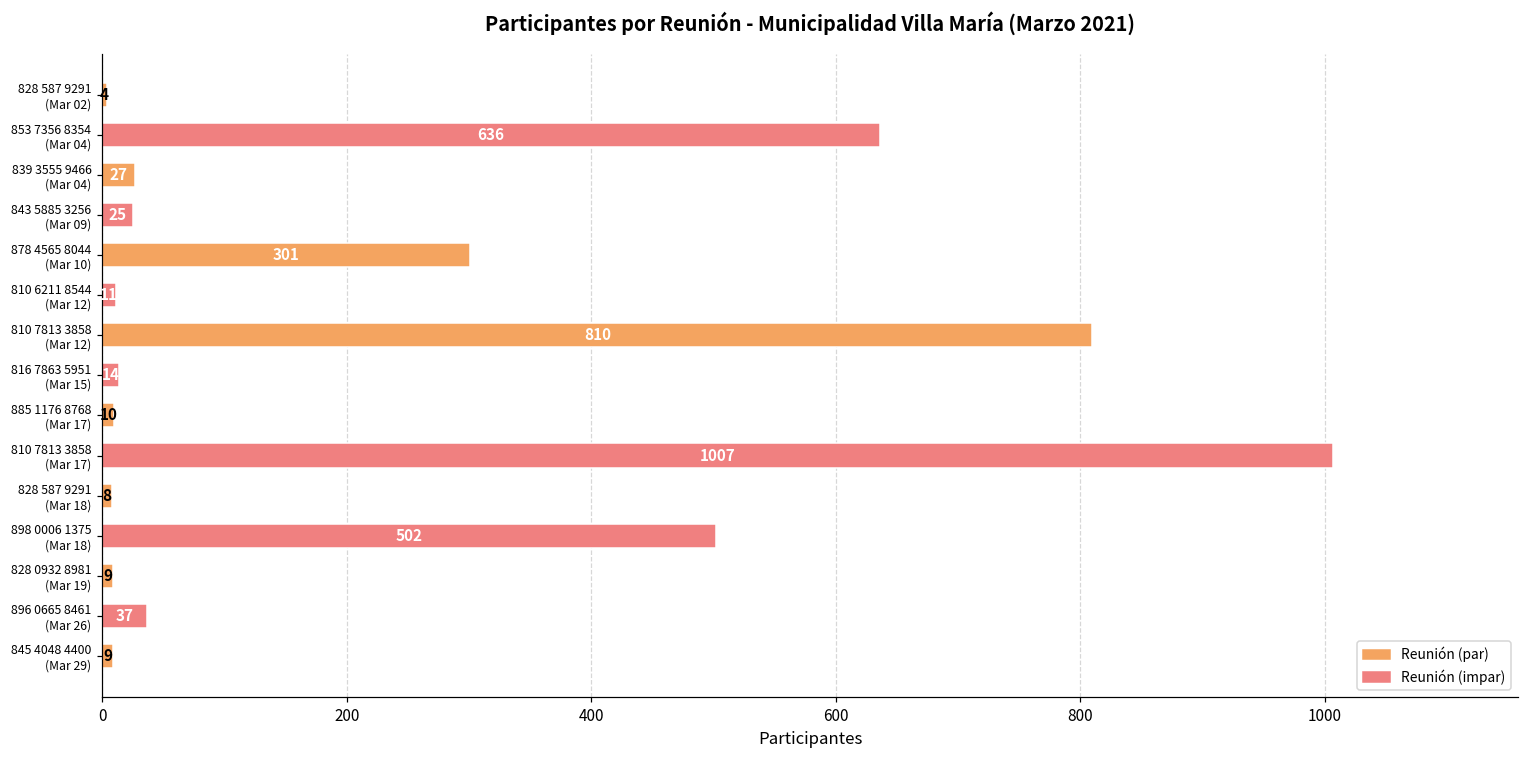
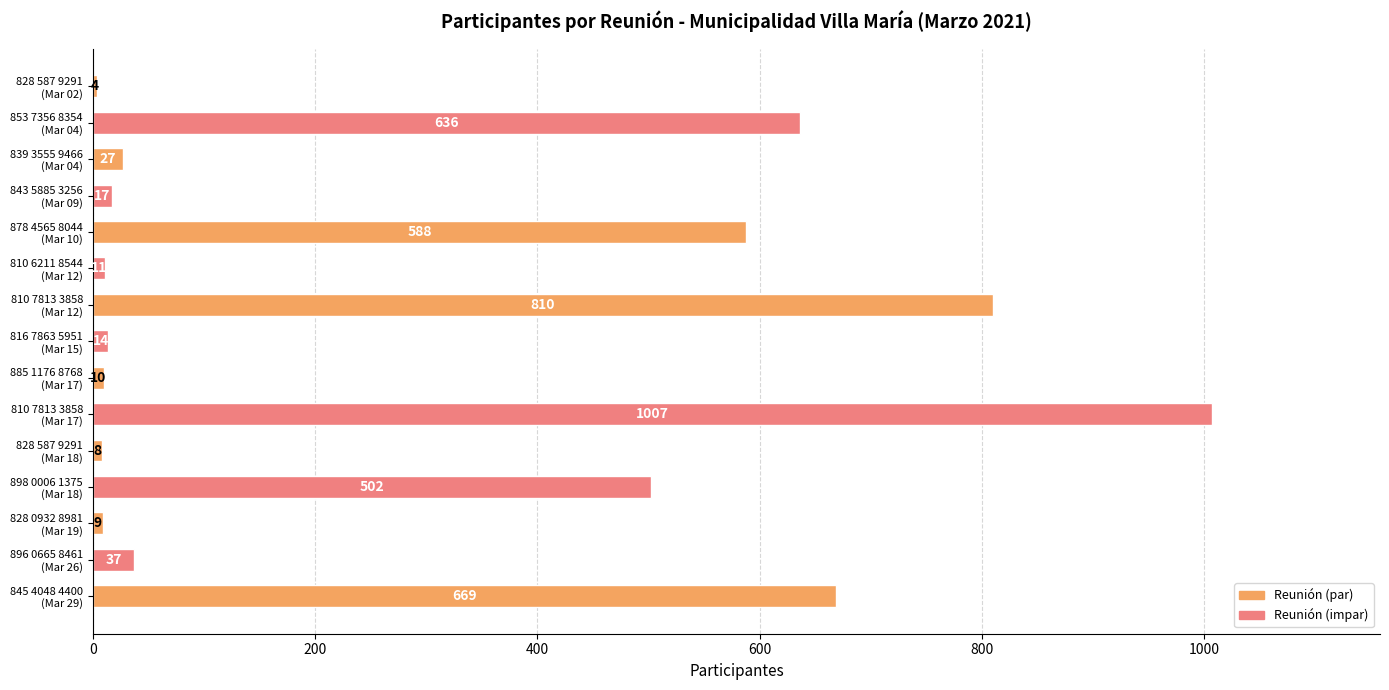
  {
    "828 587 9291 (Mar 02)": 4,
    "853 7356 8354 (Mar 04)": 636,
    "839 3555 9466 (Mar 04)": 27,
-   "843 5885 3256 (Mar 09)": 25,
-   "878 4565 8044 (Mar 10)": 301,
+   "843 5885 3256 (Mar 09)": 17,
+   "878 4565 8044 (Mar 10)": 588,
    "810 6211 8544 (Mar 12)": 11,
    "810 7813 3858 (Mar 12)": 810,
    "816 7863 5951 (Mar 15)": 14,
    "885 1176 8768 (Mar 17)": 10,
    "810 7813 3858 (Mar 17)": 1007,
    "828 587 9291 (Mar 18)": 8,
    "898 0006 1375 (Mar 18)": 502,
    "828 0932 8981 (Mar 19)": 9,
    "896 0665 8461 (Mar 26)": 37,
-   "845 4048 4400 (Mar 29)": 9
+   "845 4048 4400 (Mar 29)": 669
  }
